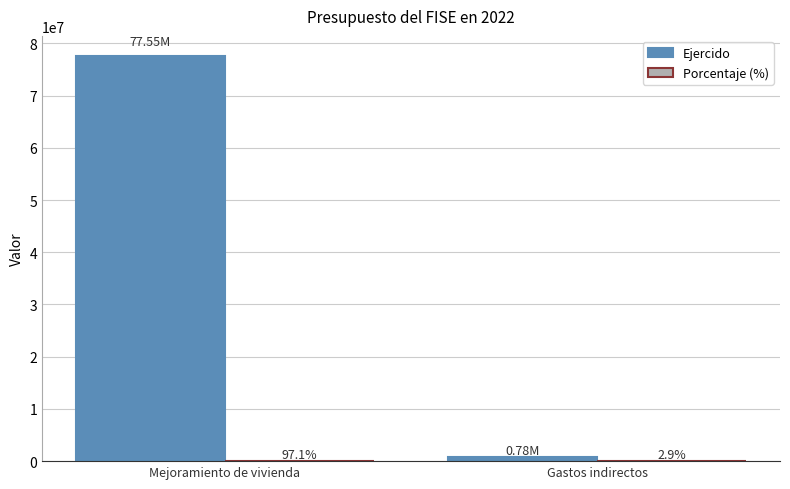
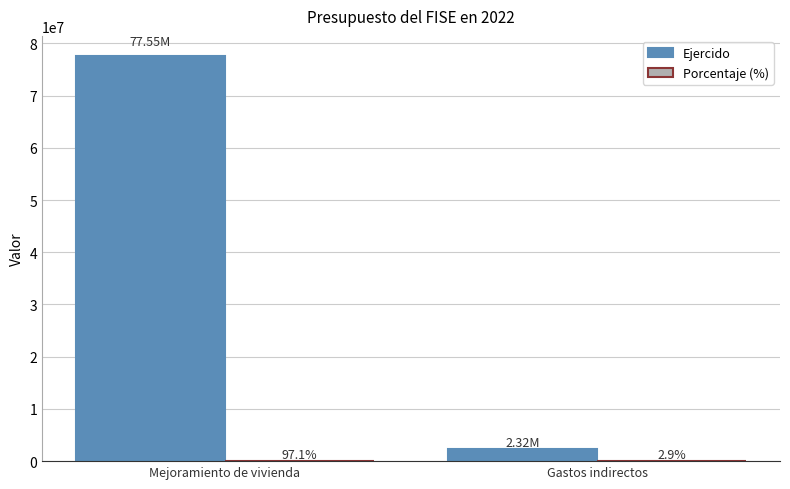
  {
    "Ejercido": {
      "Mejoramiento de vivienda": "77.55M",
-     "Gastos indirectos": "0.78M"
+     "Gastos indirectos": "2.32M"
    },
    "Porcentaje (%)": {
      "Mejoramiento de vivienda": "97.1%",
      "Gastos indirectos": "2.9%"
    }
  }
